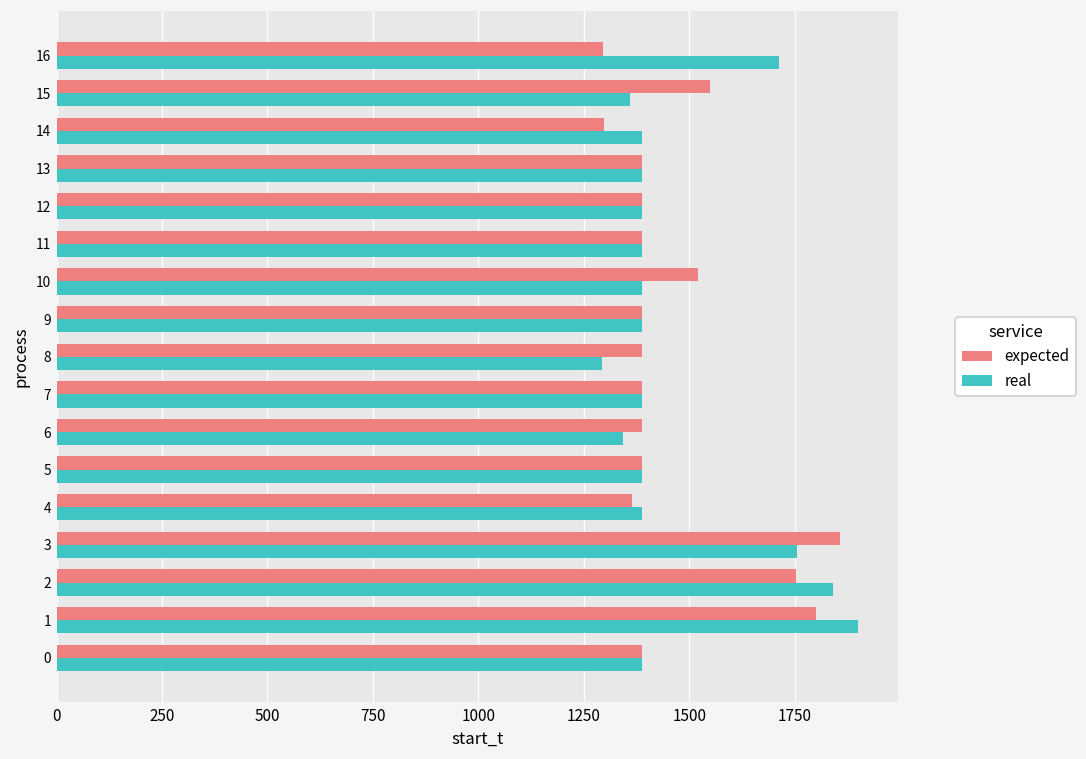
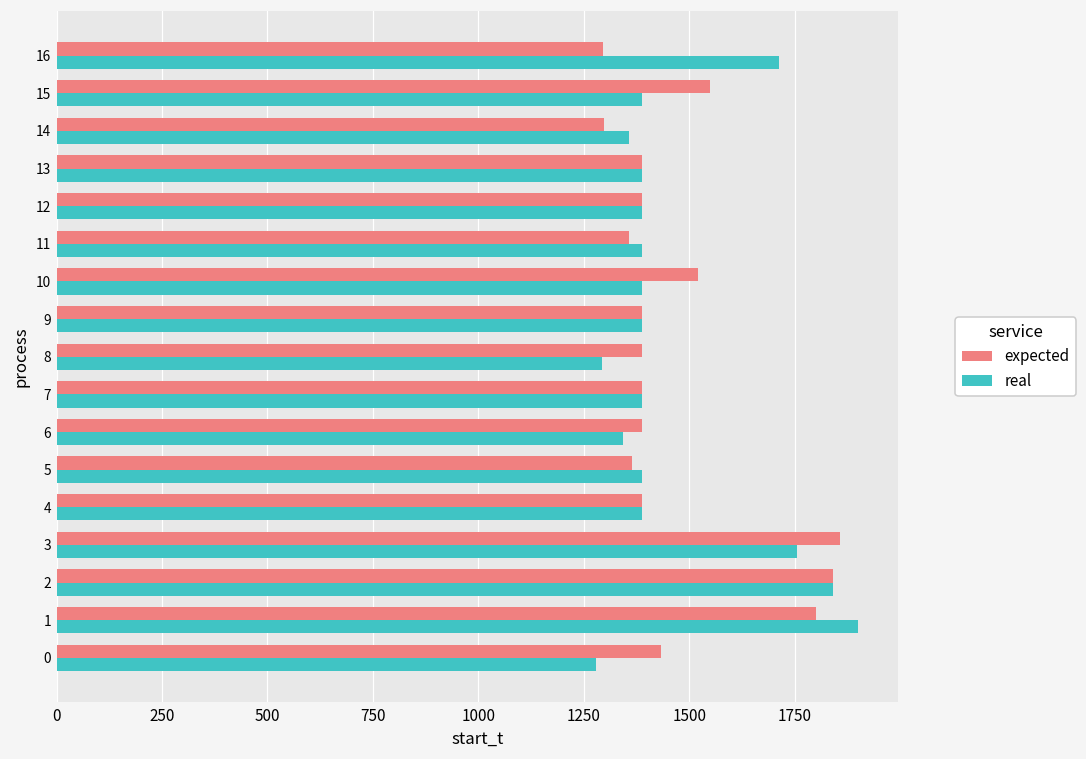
  {
    "expected": {
      "16": 1300,
      "15": 1550,
      "14": 1300,
      "13": 1390,
      "12": 1390,
-     "11": 1390,
+     "11": 1360,
      "10": 1520,
      "9": 1390,
      "8": 1390,
      "7": 1390,
      "6": 1390,
-     "5": 1390,
-     "4": 1370,
+     "5": 1360,
+     "4": 1390,
      "3": 1860,
-     "2": 1750,
+     "2": 1840,
      "1": 1800,
-     "0": 1390
+     "0": 1430
    },
    "real": {
      "16": 1710,
-     "15": 1360,
-     "14": 1390,
+     "15": 1390,
+     "14": 1360,
      "13": 1390,
      "12": 1390,
      "11": 1390,
      "10": 1390,
      "9": 1390,
      "8": 1290,
      "7": 1390,
      "6": 1340,
      "5": 1390,
      "4": 1390,
      "3": 1760,
      "2": 1840,
      "1": 1900,
-     "0": 1390
+     "0": 1280
    }
  }
